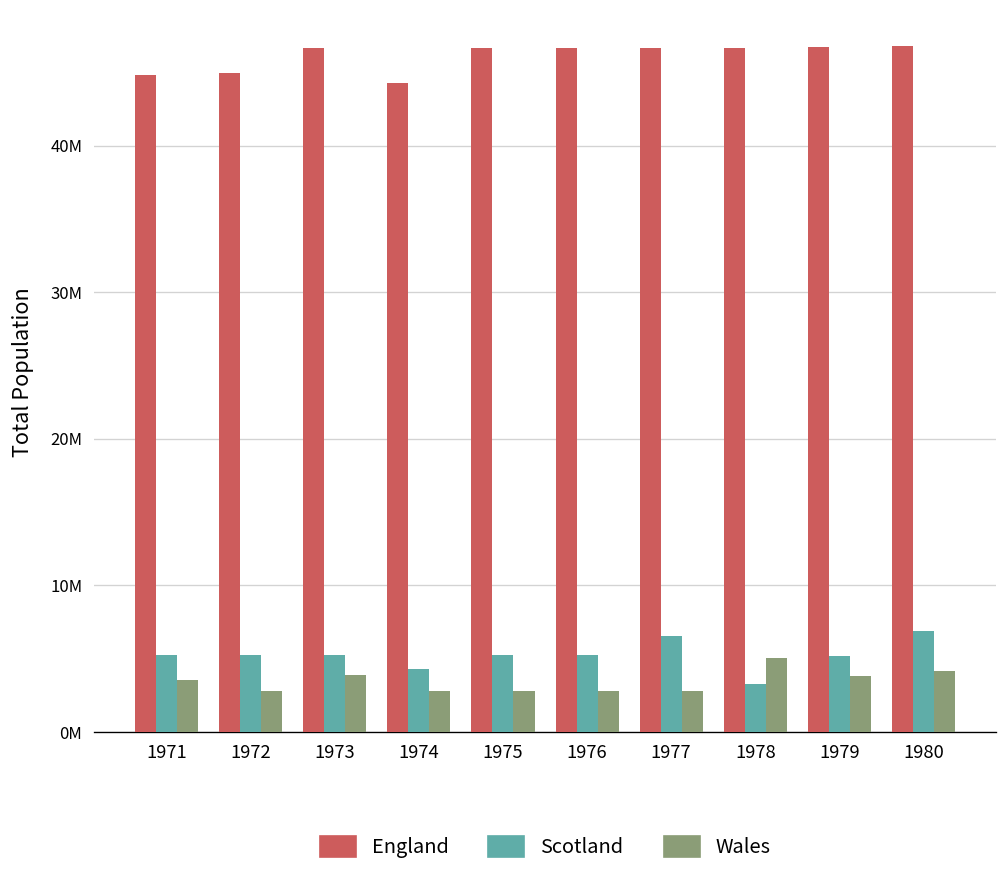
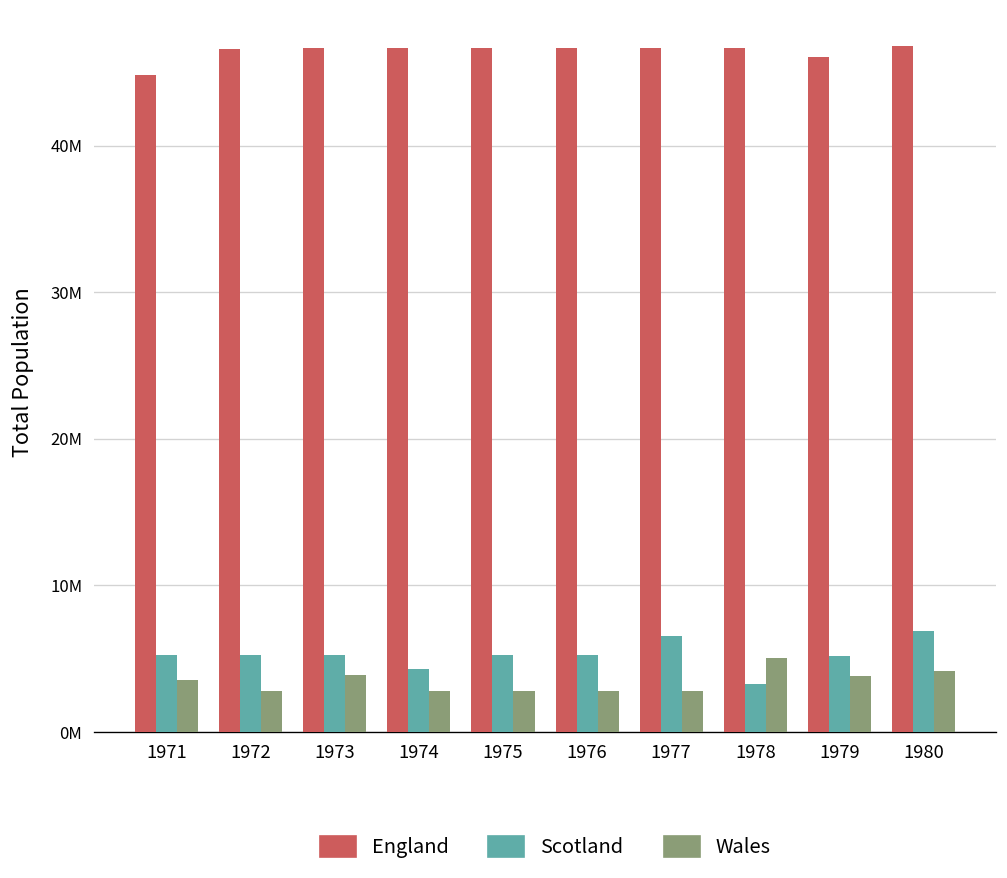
  {
    "England": {
      "1971": 44800000,
-     "1972": 45000000,
+     "1972": 46600000,
      "1973": 46700000,
-     "1974": 44300000,
+     "1974": 46700000,
      "1975": 46700000,
      "1976": 46700000,
      "1977": 46600000,
      "1978": 46600000,
-     "1979": 46700000,
+     "1979": 46000000,
      "1980": 46800000
    },
    "Scotland": {
      "1971": 5200000,
      "1972": 5200000,
      "1973": 5200000,
      "1974": 4300000,
      "1975": 5200000,
      "1976": 5200000,
      "1977": 6600000,
      "1978": 3300000,
      "1979": 5200000,
      "1980": 6800000
    },
    "Wales": {
      "1971": 3500000,
      "1972": 2800000,
      "1973": 3900000,
      "1974": 2800000,
      "1975": 2800000,
      "1976": 2800000,
      "1977": 2800000,
      "1978": 5000000,
      "1979": 3800000,
      "1980": 4200000
    }
  }
